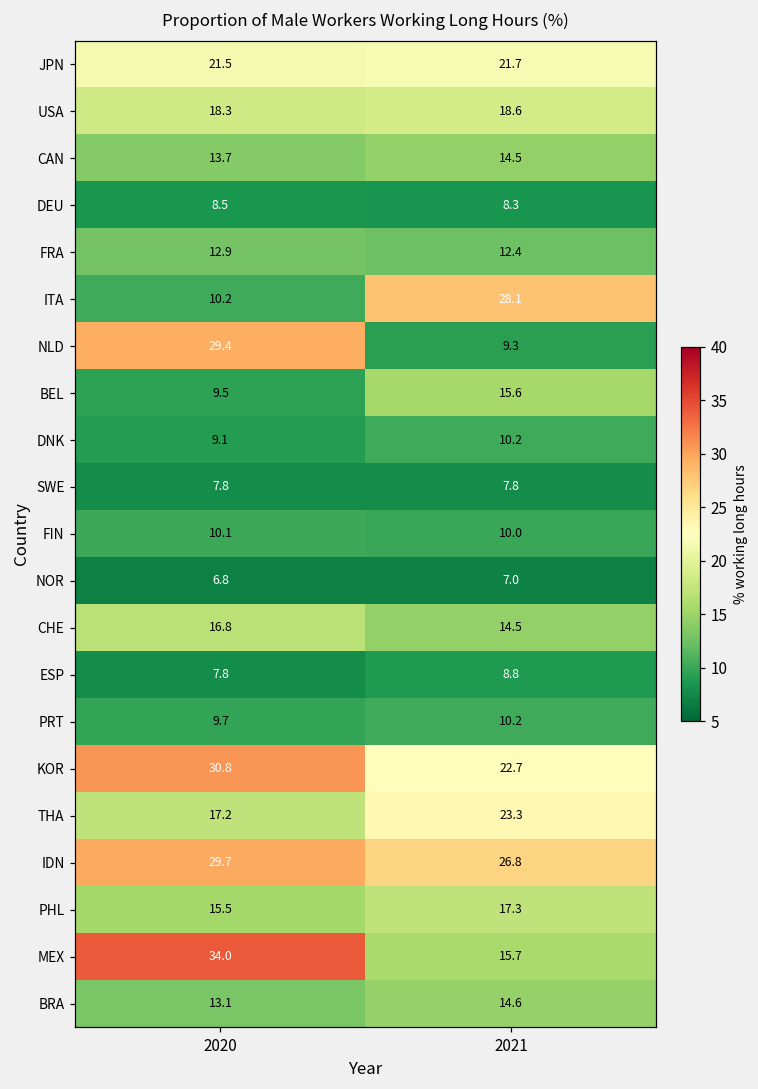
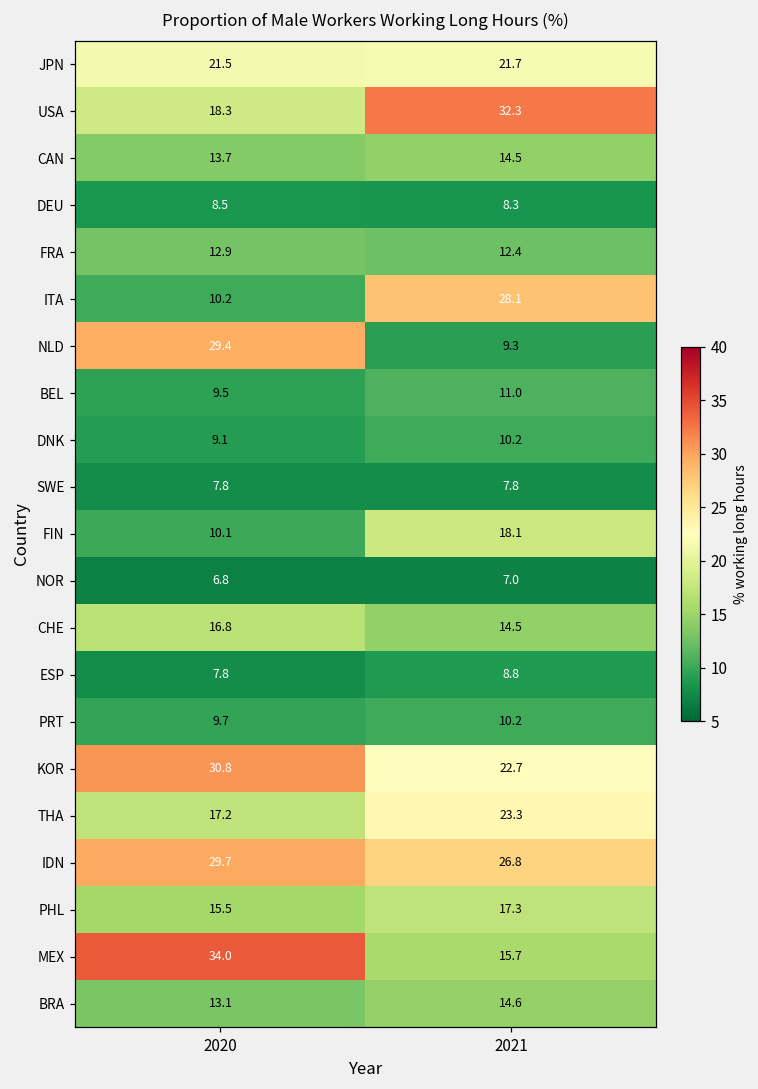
  {
    "JPN": {
      "2020": 21.5,
      "2021": 21.7
    },
    "USA": {
      "2020": 18.3,
-     "2021": 18.6
+     "2021": 32.3
    },
    "CAN": {
      "2020": 13.7,
      "2021": 14.5
    },
    "DEU": {
      "2020": 8.5,
      "2021": 8.3
    },
    "FRA": {
      "2020": 12.9,
      "2021": 12.4
    },
    "ITA": {
      "2020": 10.2,
      "2021": 28.1
    },
    "NLD": {
      "2020": 29.4,
      "2021": 9.3
    },
    "BEL": {
      "2020": 9.5,
-     "2021": 15.6
+     "2021": 11.0
    },
    "DNK": {
      "2020": 9.1,
      "2021": 10.2
    },
    "SWE": {
      "2020": 7.8,
      "2021": 7.8
    },
    "FIN": {
      "2020": 10.1,
-     "2021": 10.0
+     "2021": 18.1
    },
    "NOR": {
      "2020": 6.8,
      "2021": 7.0
    },
    "CHE": {
      "2020": 16.8,
      "2021": 14.5
    },
    "ESP": {
      "2020": 7.8,
      "2021": 8.8
    },
    "PRT": {
      "2020": 9.7,
      "2021": 10.2
    },
    "KOR": {
      "2020": 30.8,
      "2021": 22.7
    },
    "THA": {
      "2020": 17.2,
      "2021": 23.3
    },
    "IDN": {
      "2020": 29.7,
      "2021": 26.8
    },
    "PHL": {
      "2020": 15.5,
      "2021": 17.3
    },
    "MEX": {
      "2020": 34.0,
      "2021": 15.7
    },
    "BRA": {
      "2020": 13.1,
      "2021": 14.6
    }
  }
